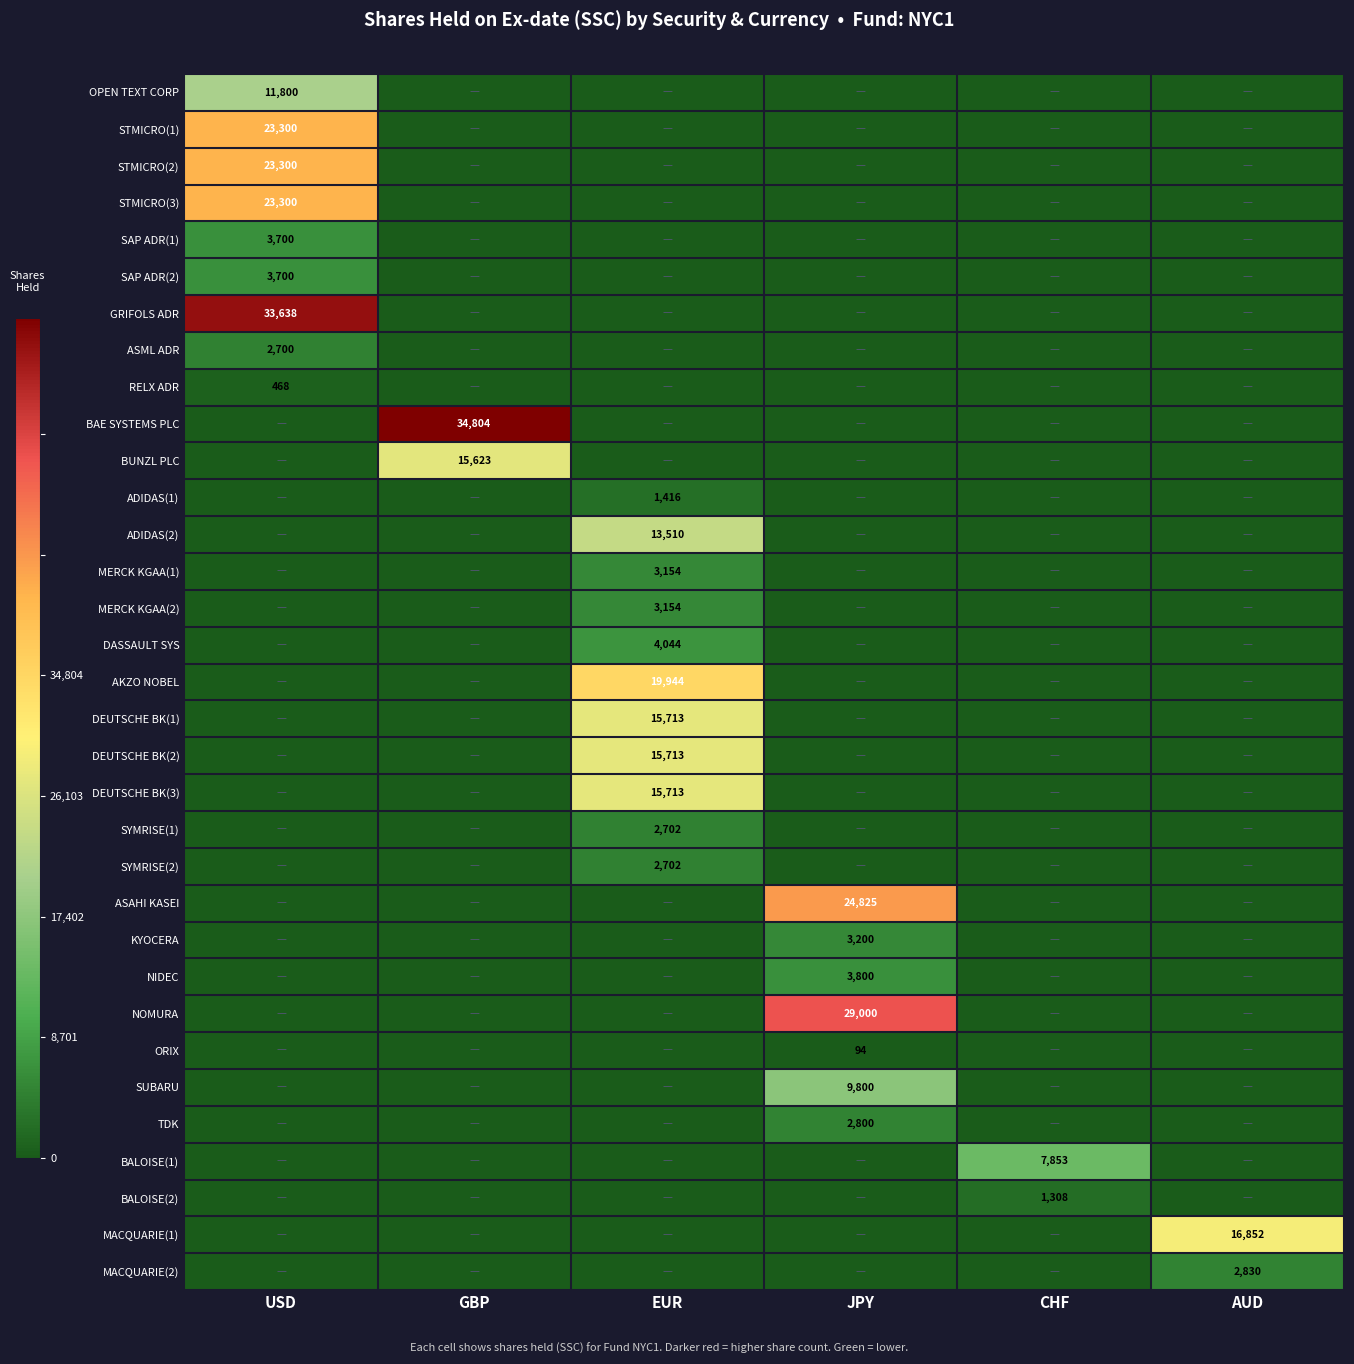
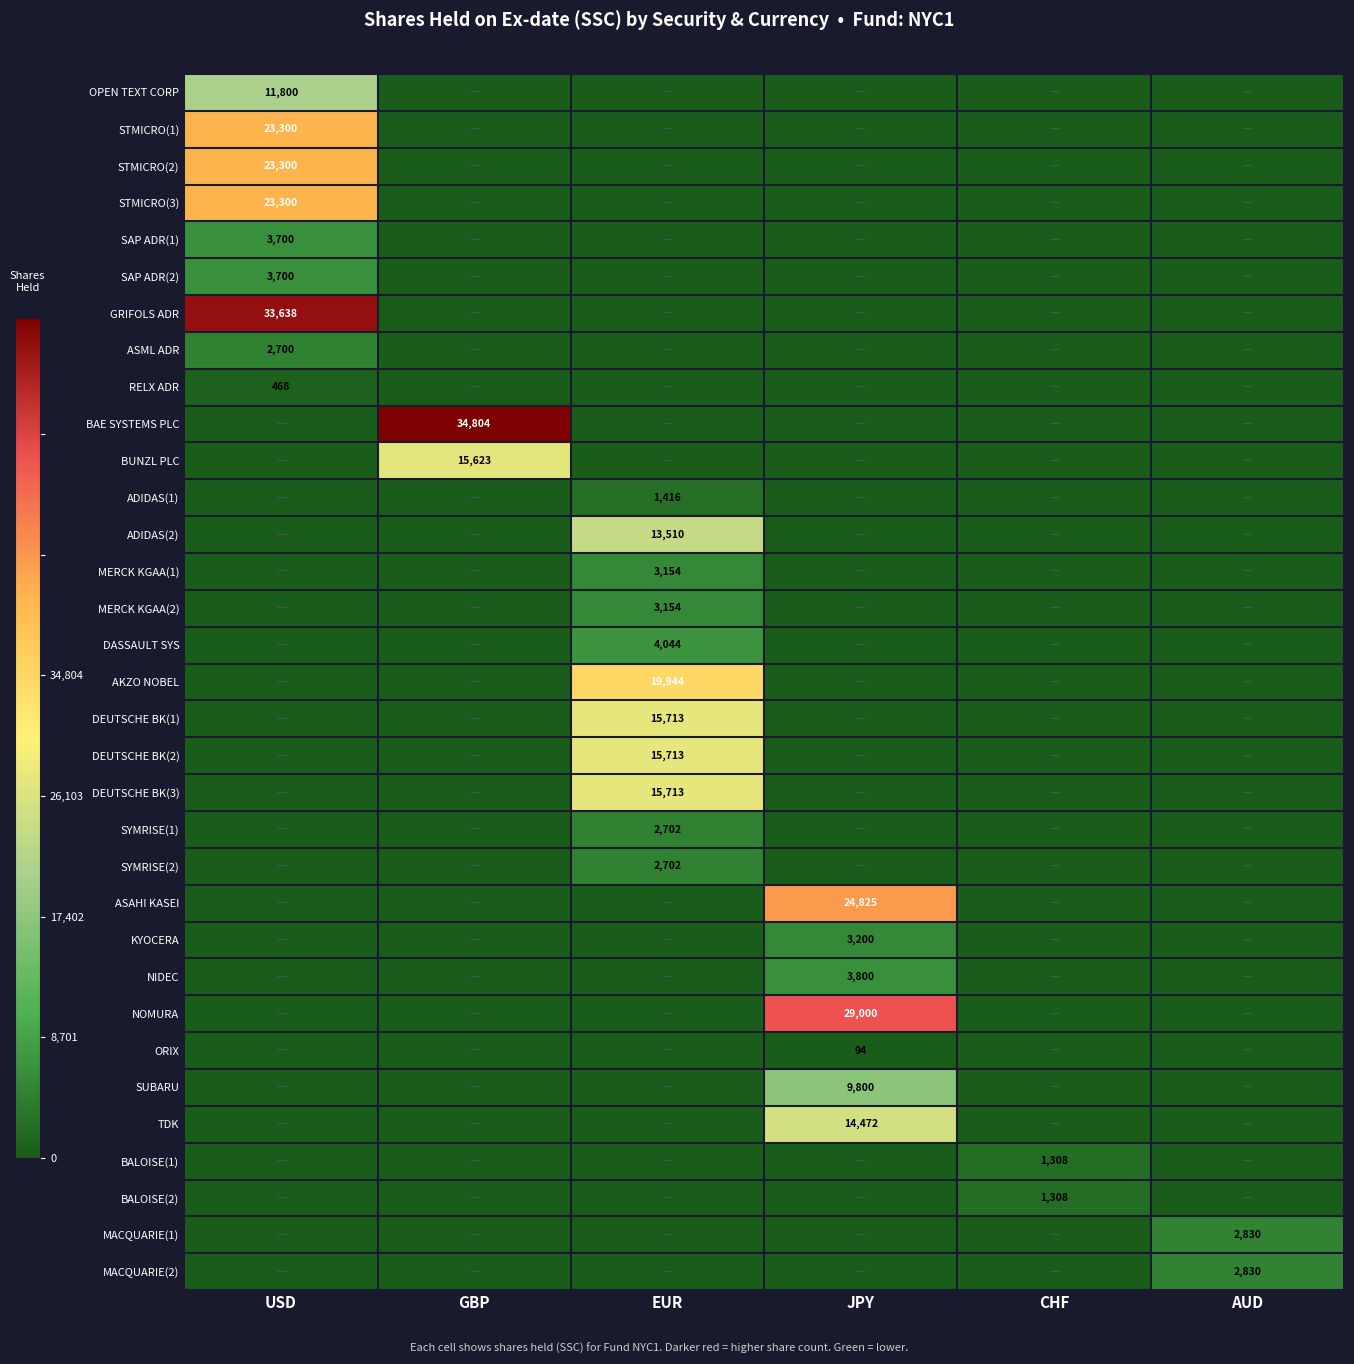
  {
    "OPEN TEXT CORP": {
      "USD": "11,800"
    },
    "STMICRO(1)": {
      "USD": "23,300"
    },
    "STMICRO(2)": {
      "USD": "23,300"
    },
    "STMICRO(3)": {
      "USD": "23,300"
    },
    "SAP ADR(1)": {
      "USD": "3,700"
    },
    "SAP ADR(2)": {
      "USD": "3,700"
    },
    "GRIFOLS ADR": {
      "USD": "33,638"
    },
    "ASML ADR": {
      "USD": "2,700"
    },
    "RELX ADR": {
      "USD": "468"
    },
    "BAE SYSTEMS PLC": {
      "GBP": "34,804"
    },
    "BUNZL PLC": {
      "GBP": "15,623"
    },
    "ADIDAS(1)": {
      "EUR": "1,416"
    },
    "ADIDAS(2)": {
      "EUR": "13,510"
    },
    "MERCK KGAA(1)": {
      "EUR": "3,154"
    },
    "MERCK KGAA(2)": {
      "EUR": "3,154"
    },
    "DASSAULT SYS": {
      "EUR": "4,044"
    },
    "AKZO NOBEL": {
      "EUR": "19,944"
    },
    "DEUTSCHE BK(1)": {
      "EUR": "15,713"
    },
    "DEUTSCHE BK(2)": {
      "EUR": "15,713"
    },
    "DEUTSCHE BK(3)": {
      "EUR": "15,713"
    },
    "SYMRISE(1)": {
      "EUR": "2,702"
    },
    "SYMRISE(2)": {
      "EUR": "2,702"
    },
    "ASAHI KASEI": {
      "JPY": "24,825"
    },
    "KYOCERA": {
      "JPY": "3,200"
    },
    "NIDEC": {
      "JPY": "3,800"
    },
    "NOMURA": {
      "JPY": "29,000"
    },
    "ORIX": {
      "JPY": "94"
    },
    "SUBARU": {
      "JPY": "9,800"
    },
    "TDK": {
-     "JPY": "2,800"
+     "JPY": "14,472"
    },
    "BALOISE(1)": {
-     "CHF": "7,853"
+     "CHF": "1,308"
    },
    "BALOISE(2)": {
      "CHF": "1,308"
    },
    "MACQUARIE(1)": {
-     "AUD": "16,852"
+     "AUD": "2,830"
    },
    "MACQUARIE(2)": {
      "AUD": "2,830"
    }
  }
